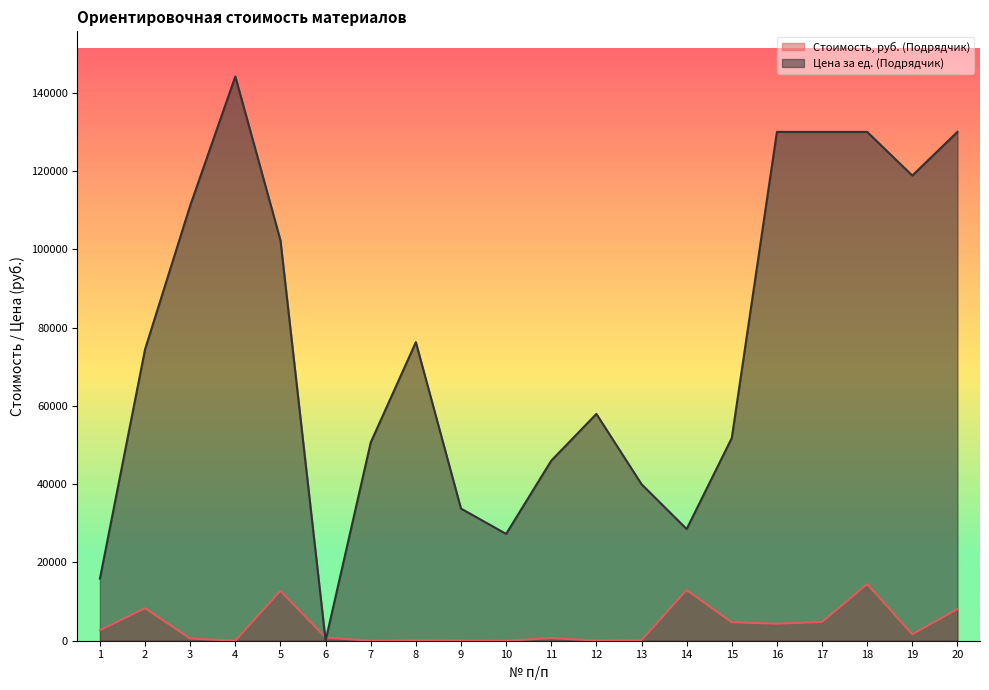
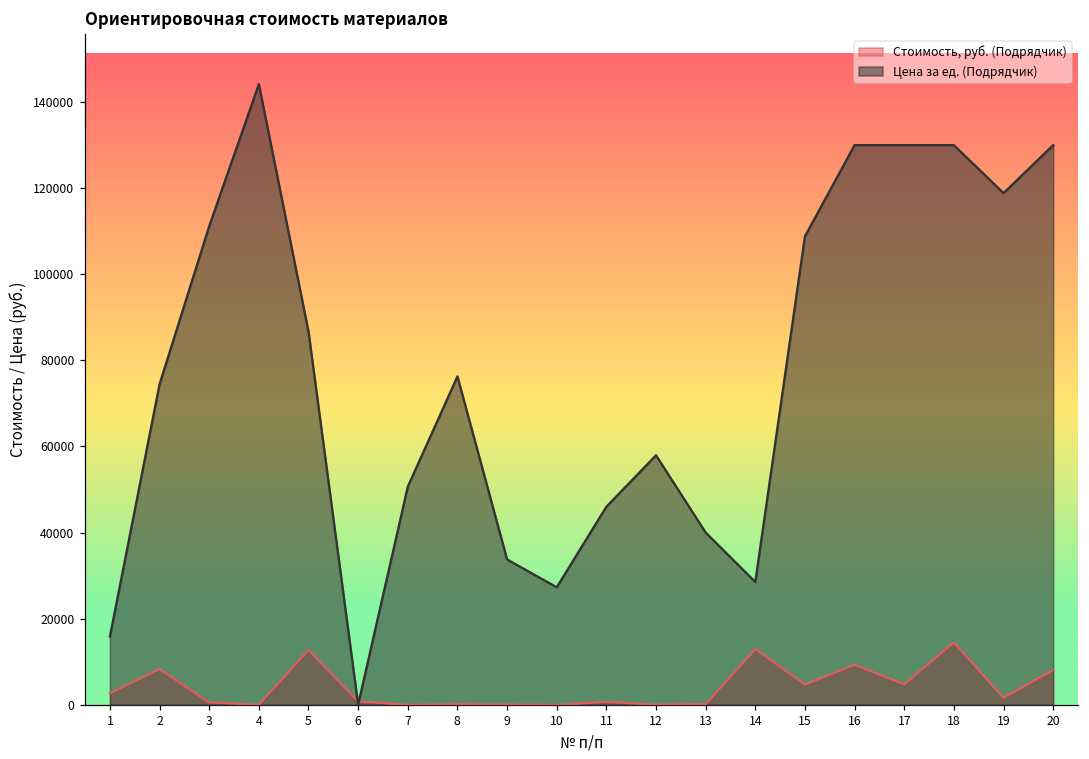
  {
    "Стоимость, руб. (Подрядчик)": {
      "1": 3000,
      "2": 8000,
      "3": 1000,
      "4": 0,
      "5": 13000,
      "6": 1000,
      "7": 0,
      "8": 0,
      "9": 0,
      "10": 0,
      "11": 1000,
      "12": 0,
      "13": 0,
      "14": 13000,
      "15": 5000,
-     "16": 4000,
+     "16": 9000,
      "17": 5000,
      "18": 14000,
      "19": 2000,
      "20": 8000
    },
    "Цена за ед. (Подрядчик)": {
      "1": 16000,
      "2": 74000,
      "3": 111000,
      "4": 144000,
-     "5": 102000,
+     "5": 87000,
      "6": 0,
      "7": 51000,
      "8": 76000,
      "9": 34000,
      "10": 27000,
      "11": 46000,
      "12": 58000,
      "13": 40000,
      "14": 29000,
-     "15": 52000,
+     "15": 109000,
      "16": 130000,
      "17": 130000,
      "18": 130000,
      "19": 119000,
      "20": 130000
    }
  }
